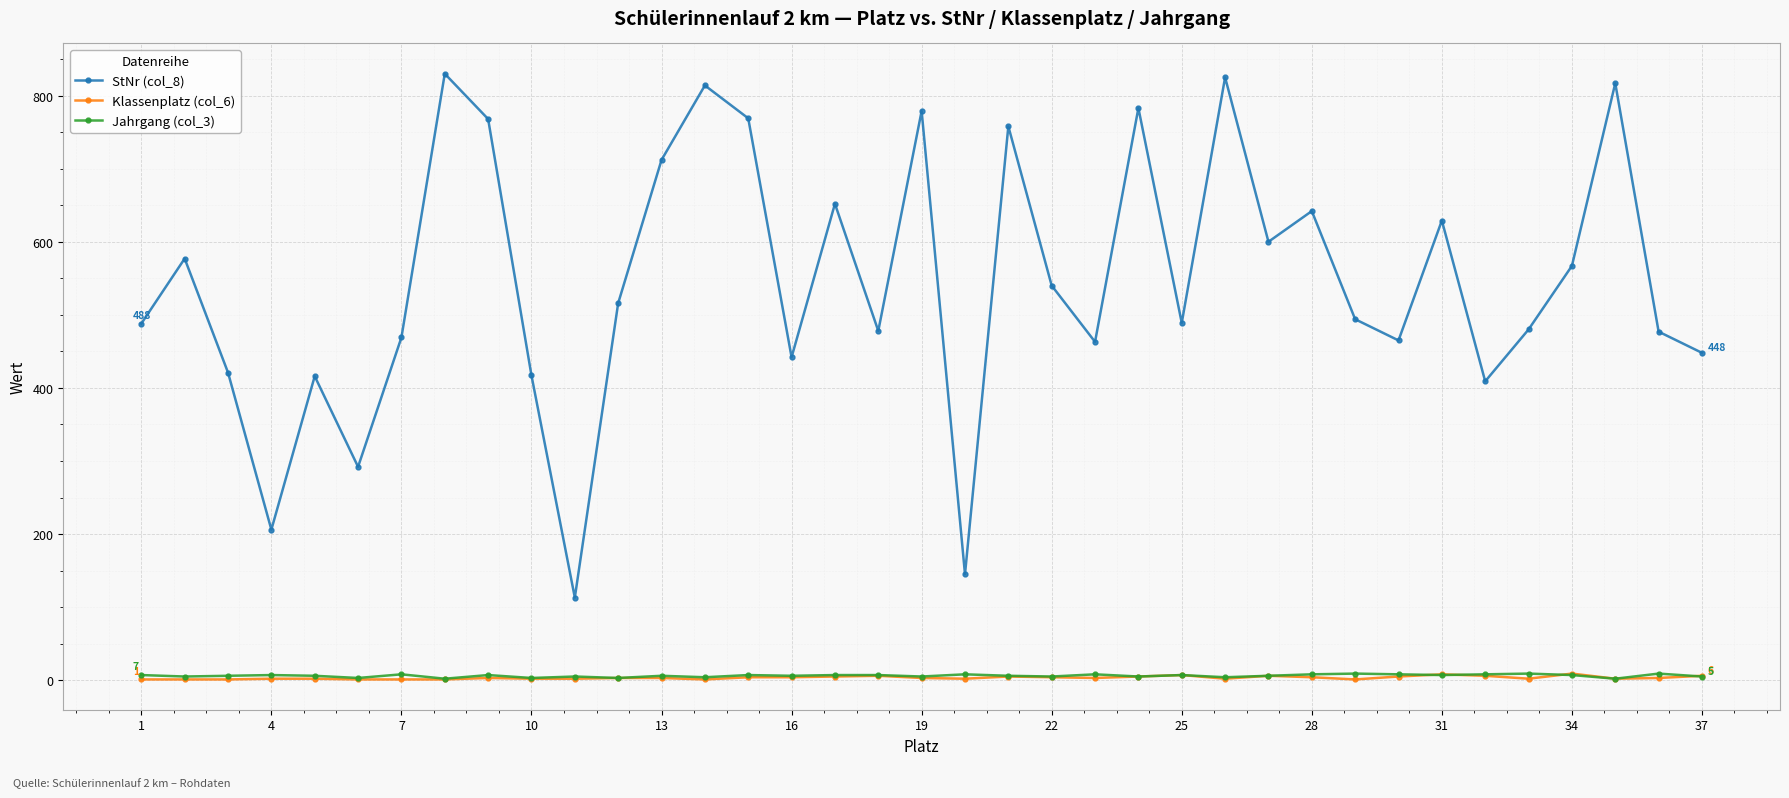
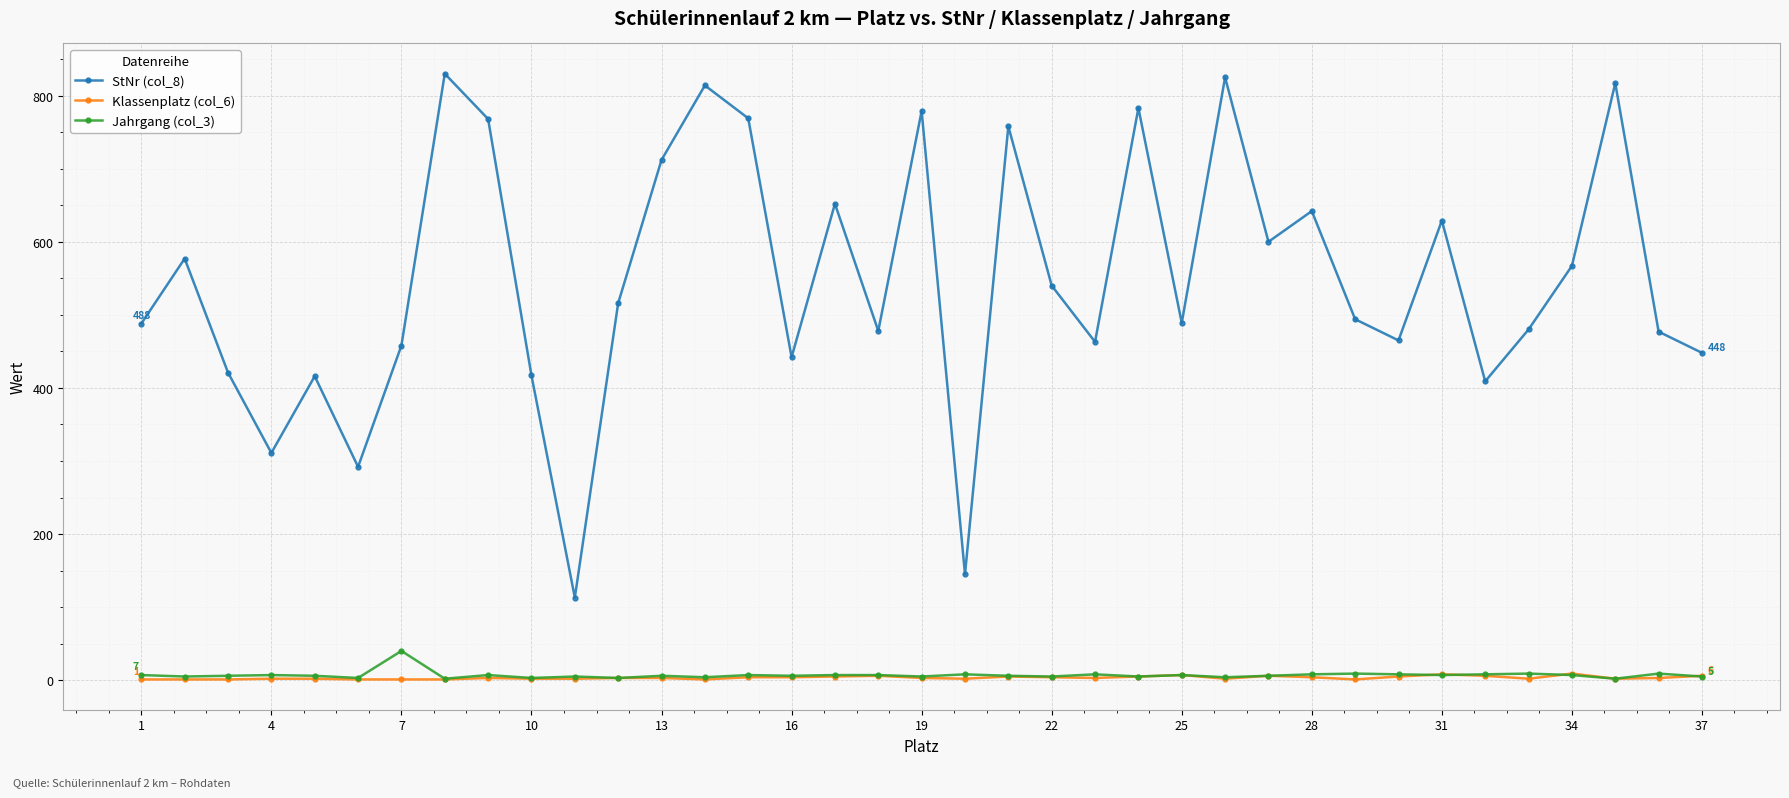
  {
    "StNr (col_8)": {
-     "4": 210,
-     "7": 470,
+     "4": 310,
+     "7": 460,
      "10": 420,
      "13": 710,
      "16": 440,
      "19": 780,
      "22": 540,
      "25": 490,
      "28": 640,
      "31": 630,
      "34": 570
    },
    "Klassenplatz (col_6)": {
      "4": 0,
      "7": 0,
      "28": 0
    },
    "Jahrgang (col_3)": {
      "4": 10,
-     "7": 10,
+     "7": 40,
      "28": 10
    }
  }
